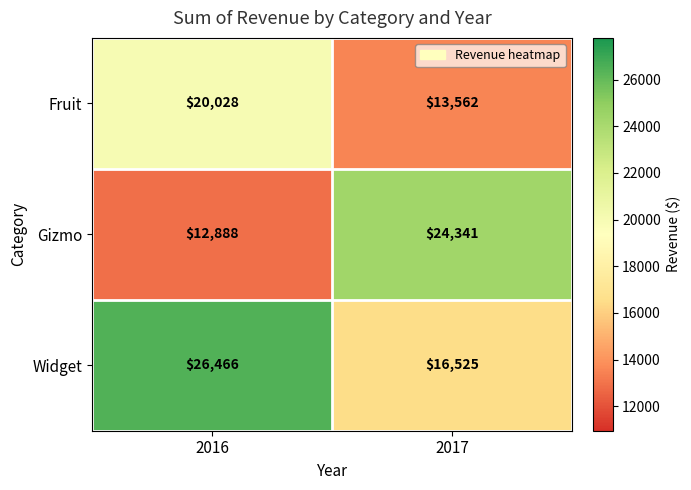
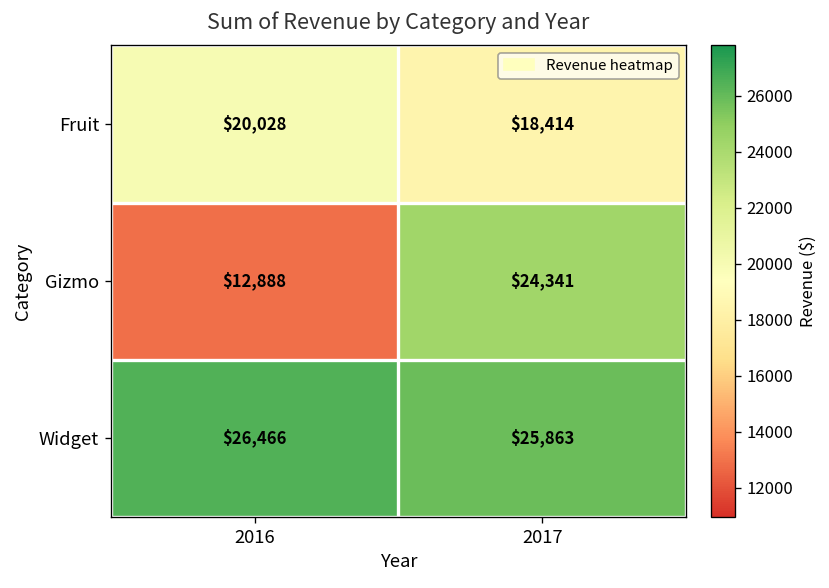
  {
    "Fruit": {
      "2016": "$20,028",
-     "2017": "$13,562"
+     "2017": "$18,414"
    },
    "Gizmo": {
      "2016": "$12,888",
      "2017": "$24,341"
    },
    "Widget": {
      "2016": "$26,466",
-     "2017": "$16,525"
+     "2017": "$25,863"
    }
  }
